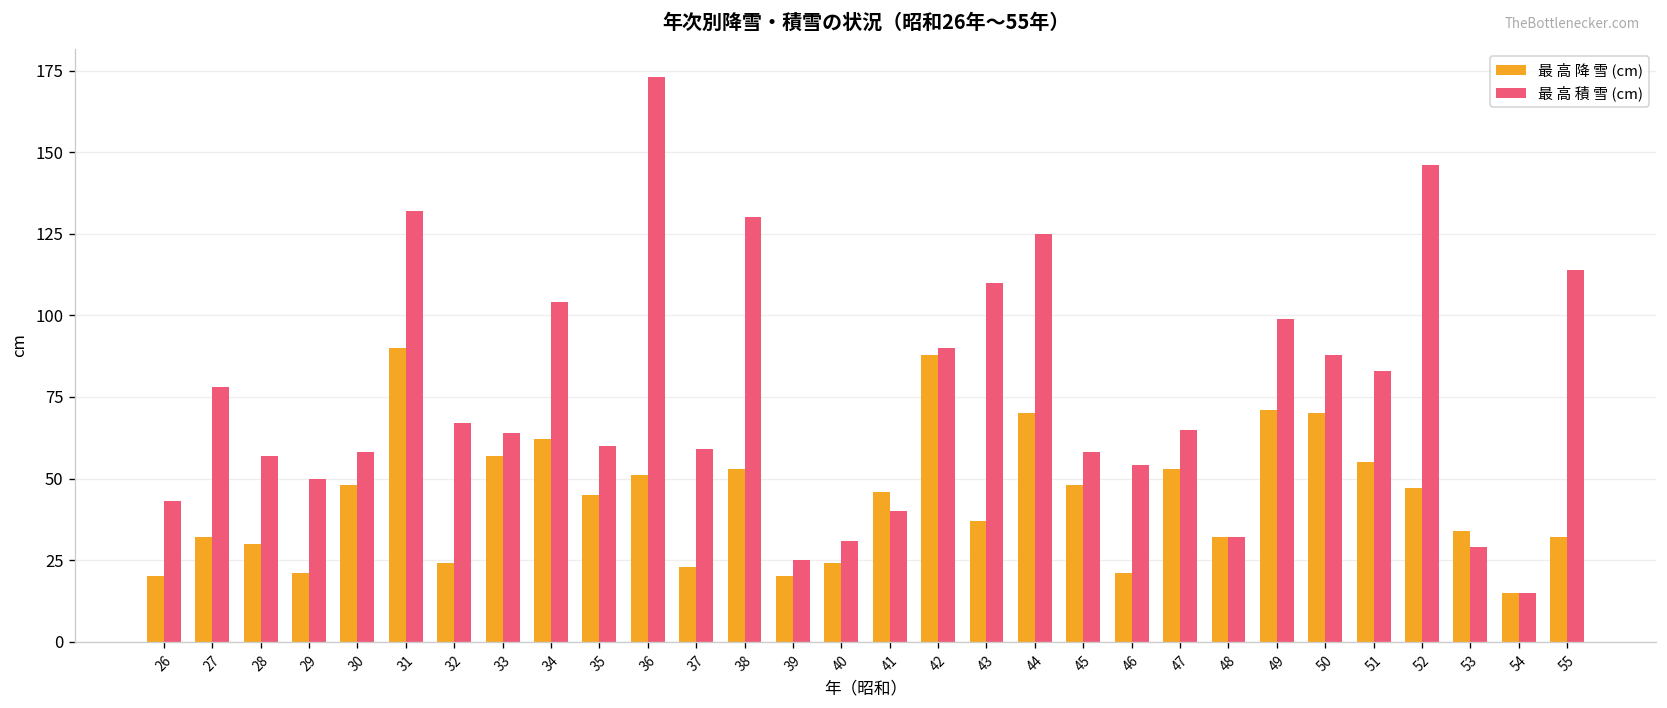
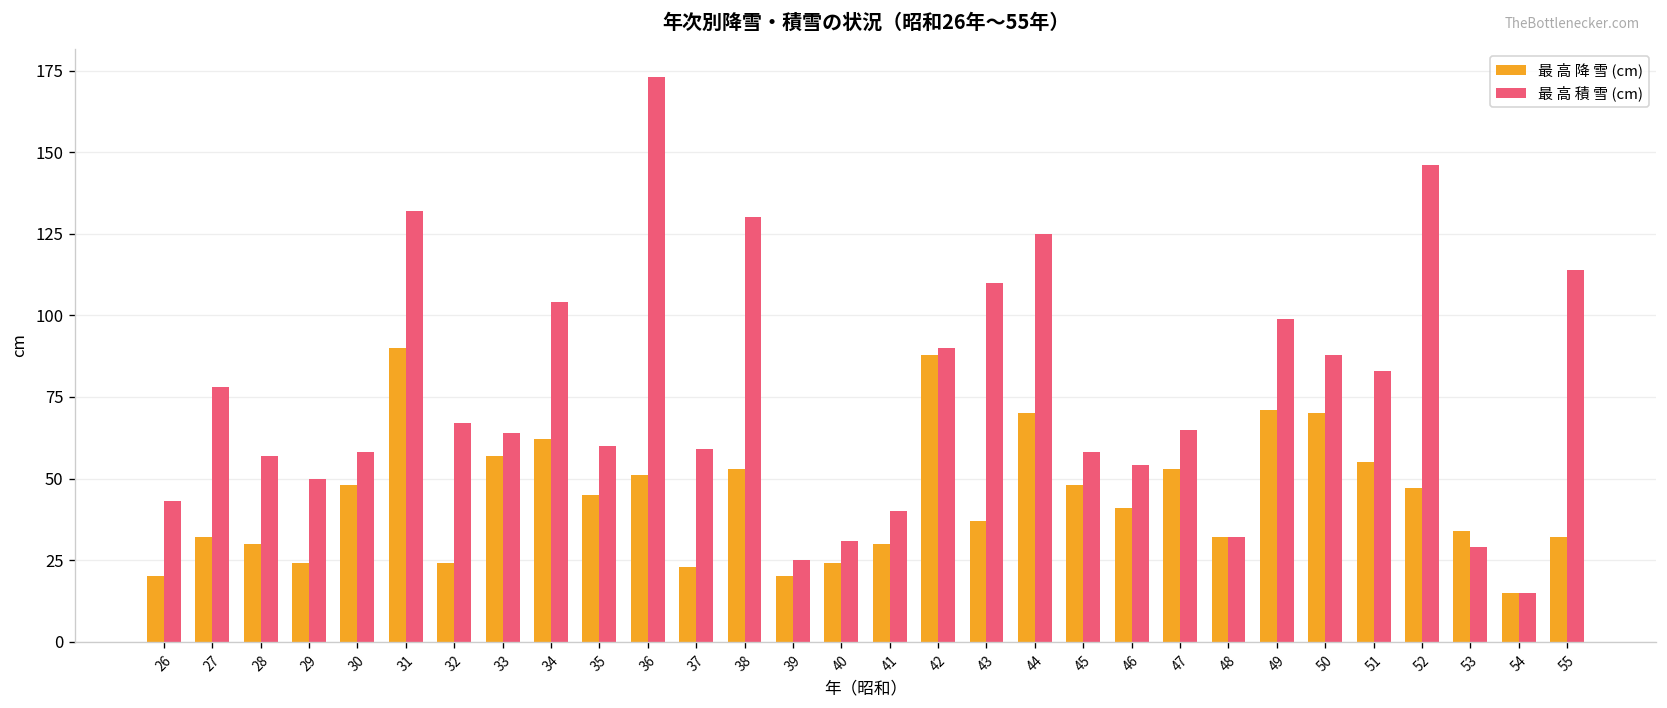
  {
    "最 高 降 雪 (cm)": {
      "26": 20,
      "27": 32,
      "28": 30,
-     "29": 21,
+     "29": 24,
      "30": 48,
      "31": 90,
      "32": 24,
      "33": 57,
      "34": 62,
      "35": 45,
      "36": 51,
      "37": 23,
      "38": 53,
      "39": 20,
      "40": 24,
-     "41": 46,
+     "41": 30,
      "42": 88,
      "43": 37,
      "44": 70,
      "45": 48,
-     "46": 21,
+     "46": 41,
      "47": 53,
      "48": 32,
      "49": 71,
      "50": 70,
      "51": 55,
      "52": 47,
      "53": 34,
      "54": 15,
      "55": 32
    },
    "最 高 積 雪 (cm)": {
      "26": 43,
      "27": 78,
      "28": 57,
      "29": 50,
      "30": 58,
      "31": 132,
      "32": 67,
      "33": 64,
      "34": 104,
      "35": 60,
      "36": 173,
      "37": 59,
      "38": 130,
      "39": 25,
      "40": 31,
      "41": 40,
      "42": 90,
      "43": 110,
      "44": 125,
      "45": 58,
      "46": 54,
      "47": 65,
      "48": 32,
      "49": 99,
      "50": 88,
      "51": 83,
      "52": 146,
      "53": 29,
      "54": 15,
      "55": 114
    }
  }
